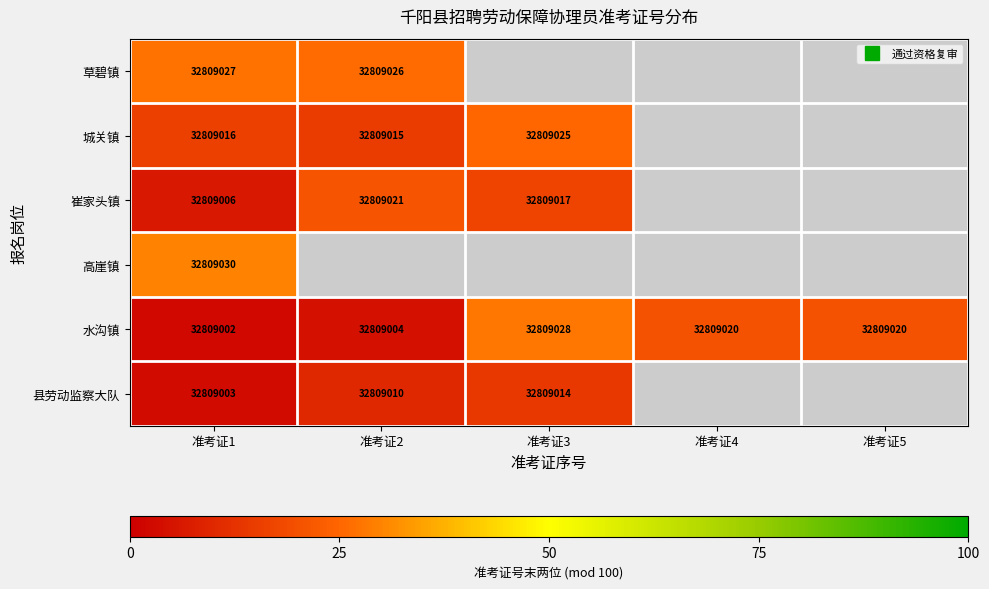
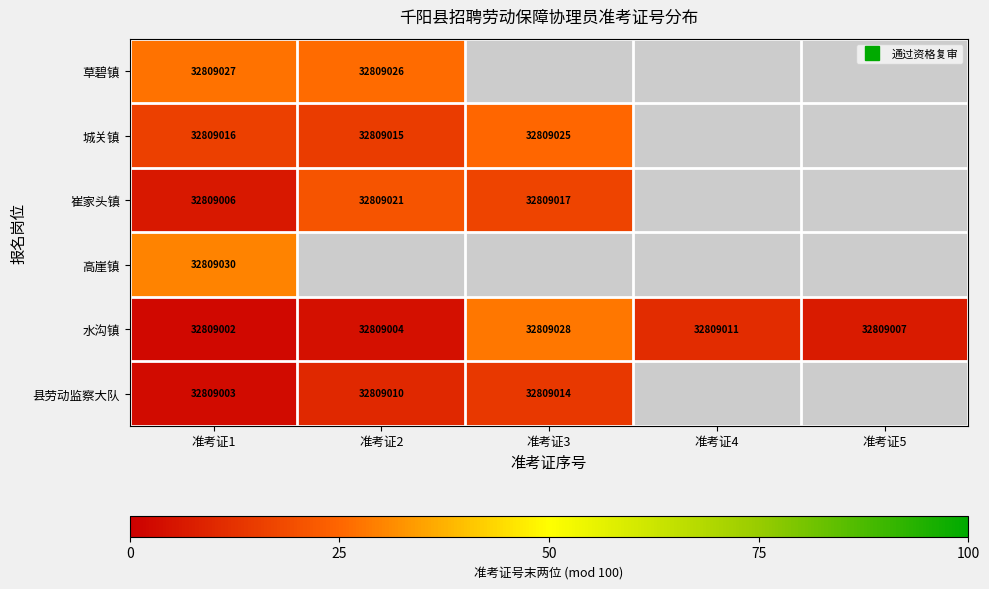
  {
    "草碧镇": {
      "准考证1": 32809027,
      "准考证2": 32809026
    },
    "城关镇": {
      "准考证1": 32809016,
      "准考证2": 32809015,
      "准考证3": 32809025
    },
    "崔家头镇": {
      "准考证1": 32809006,
      "准考证2": 32809021,
      "准考证3": 32809017
    },
    "高崖镇": {
      "准考证1": 32809030
    },
    "水沟镇": {
      "准考证1": 32809002,
      "准考证2": 32809004,
      "准考证3": 32809028,
-     "准考证4": 32809020,
-     "准考证5": 32809020
+     "准考证4": 32809011,
+     "准考证5": 32809007
    },
    "县劳动监察大队": {
      "准考证1": 32809003,
      "准考证2": 32809010,
      "准考证3": 32809014
    }
  }
